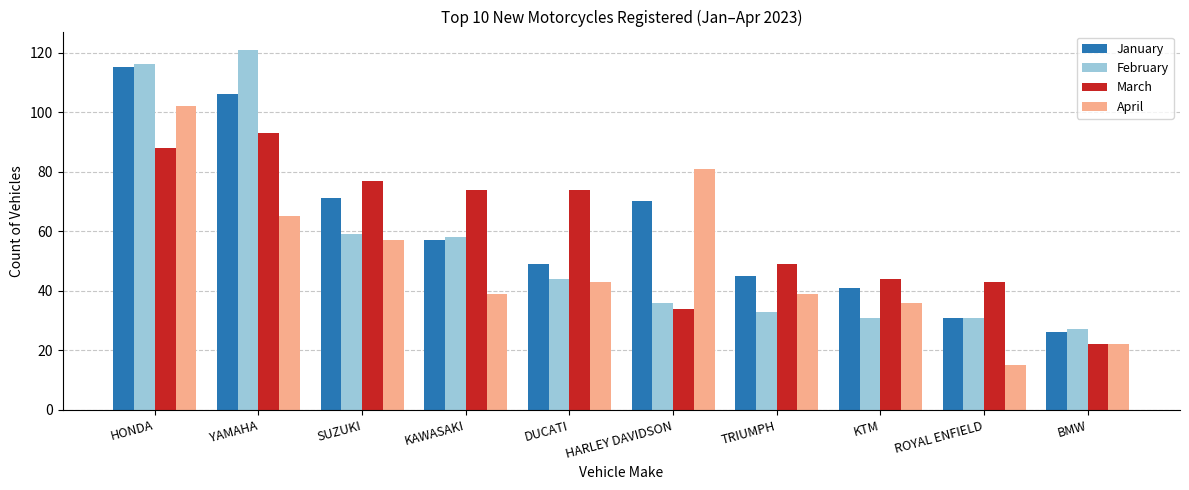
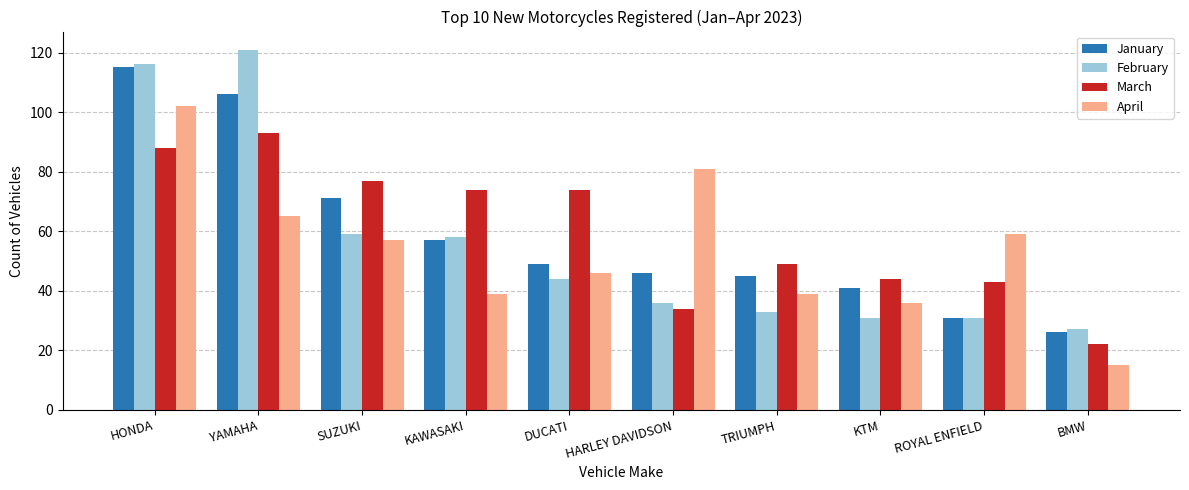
  {
    "January": {
      "HONDA": 115,
      "YAMAHA": 106,
      "SUZUKI": 71,
      "KAWASAKI": 57,
      "DUCATI": 49,
-     "HARLEY DAVIDSON": 70,
+     "HARLEY DAVIDSON": 46,
      "TRIUMPH": 45,
      "KTM": 41,
      "ROYAL ENFIELD": 31,
      "BMW": 26
    },
    "February": {
      "HONDA": 116,
      "YAMAHA": 121,
      "SUZUKI": 59,
      "KAWASAKI": 58,
      "DUCATI": 44,
      "HARLEY DAVIDSON": 36,
      "TRIUMPH": 33,
      "KTM": 31,
      "ROYAL ENFIELD": 31,
      "BMW": 27
    },
    "March": {
      "HONDA": 88,
      "YAMAHA": 93,
      "SUZUKI": 77,
      "KAWASAKI": 74,
      "DUCATI": 74,
      "HARLEY DAVIDSON": 34,
      "TRIUMPH": 49,
      "KTM": 44,
      "ROYAL ENFIELD": 43,
      "BMW": 22
    },
    "April": {
      "HONDA": 102,
      "YAMAHA": 65,
      "SUZUKI": 57,
      "KAWASAKI": 39,
-     "DUCATI": 43,
+     "DUCATI": 46,
      "HARLEY DAVIDSON": 81,
      "TRIUMPH": 39,
      "KTM": 36,
-     "ROYAL ENFIELD": 15,
-     "BMW": 22
+     "ROYAL ENFIELD": 59,
+     "BMW": 15
    }
  }
